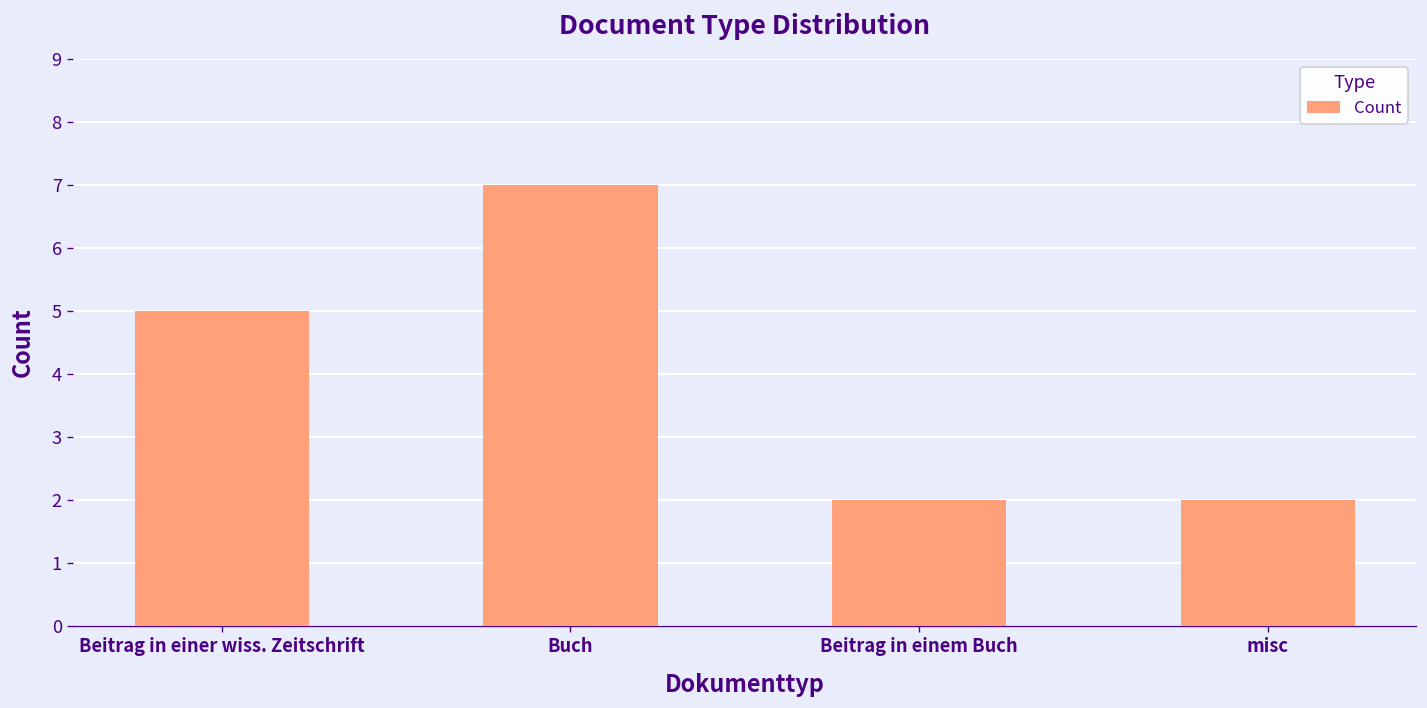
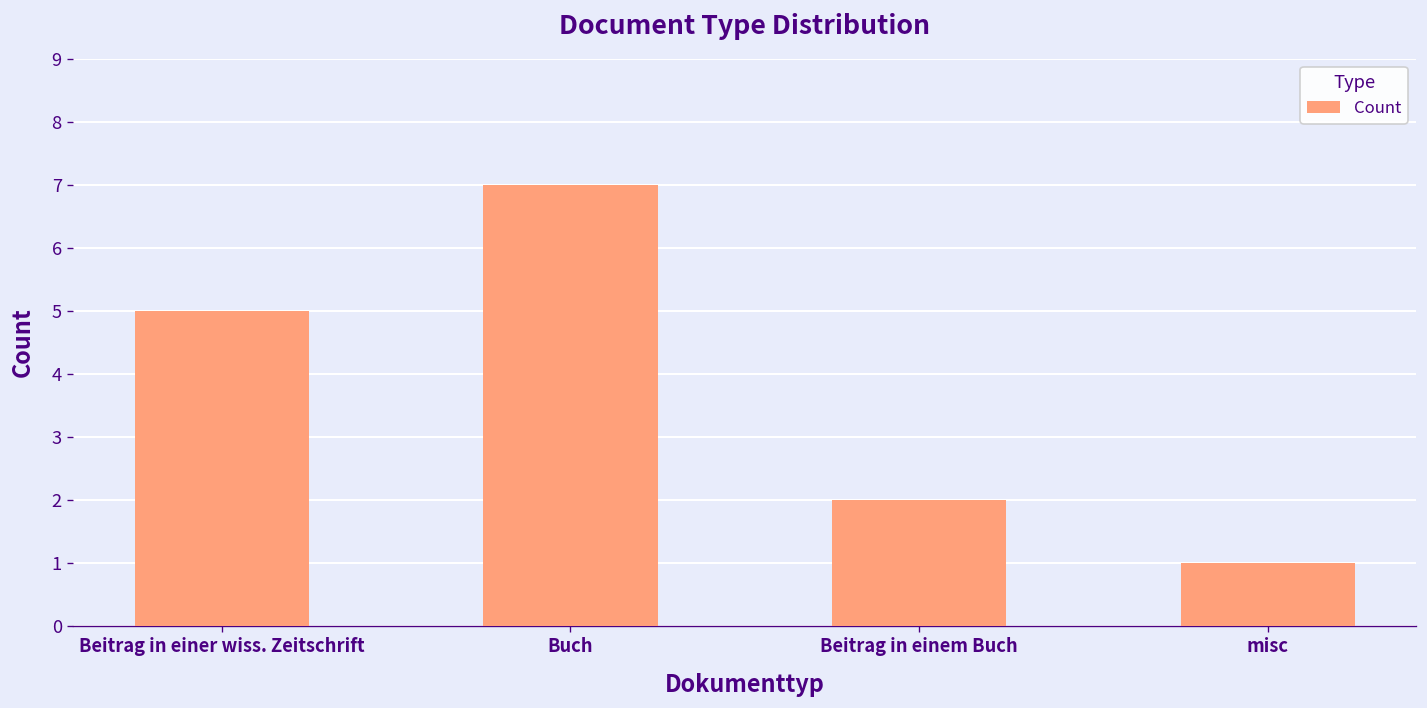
  {
    "Beitrag in einer wiss. Zeitschrift": 5,
    "Buch": 7,
    "Beitrag in einem Buch": 2,
-   "misc": 2
+   "misc": 1
  }
